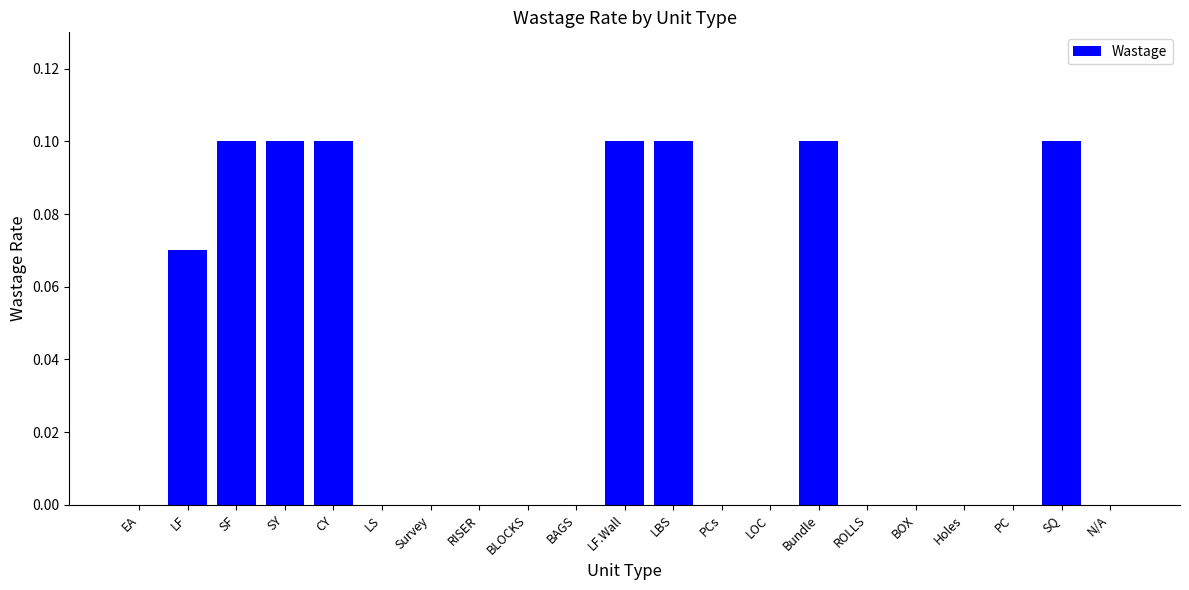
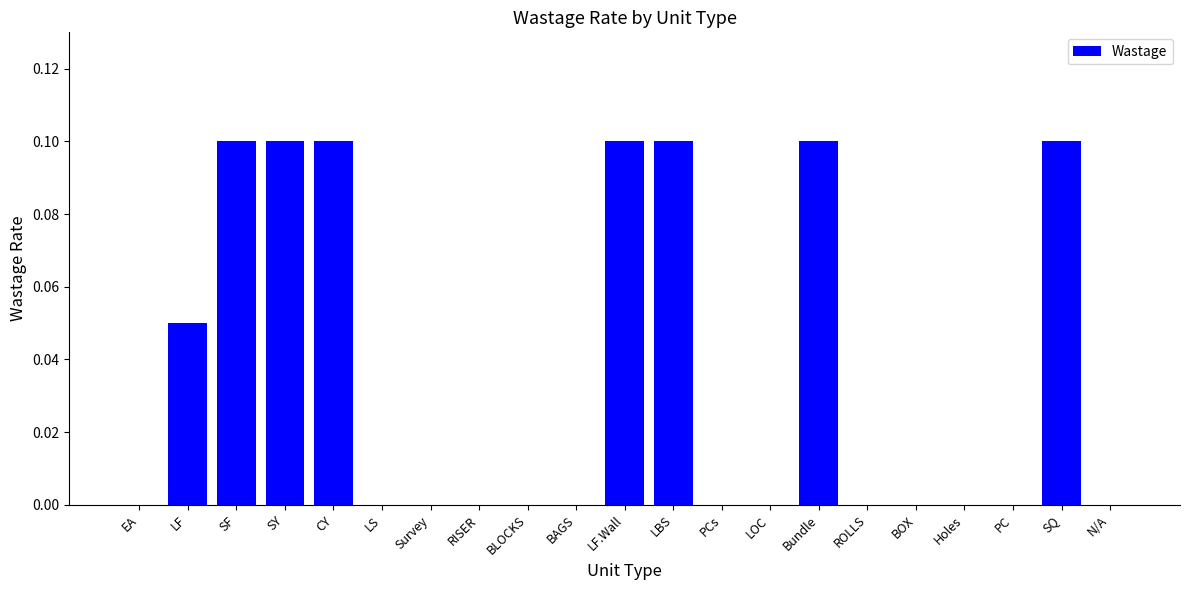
  {
    "EA": 0.00,
-   "LF": 0.07,
+   "LF": 0.05,
    "SF": 0.10,
    "SY": 0.10,
    "CY": 0.10,
    "LS": 0.00,
    "Survey": 0.00,
    "RISER": 0.00,
    "BLOCKS": 0.00,
    "BAGS": 0.00,
    "LF.Wall": 0.10,
    "LBS": 0.10,
    "PCs": 0.00,
    "LOC": 0.00,
    "Bundle": 0.10,
    "ROLLS": 0.00,
    "BOX": 0.00,
    "Holes": 0.00,
    "PC": 0.00,
    "SQ": 0.10,
    "N/A": 0.00
  }
